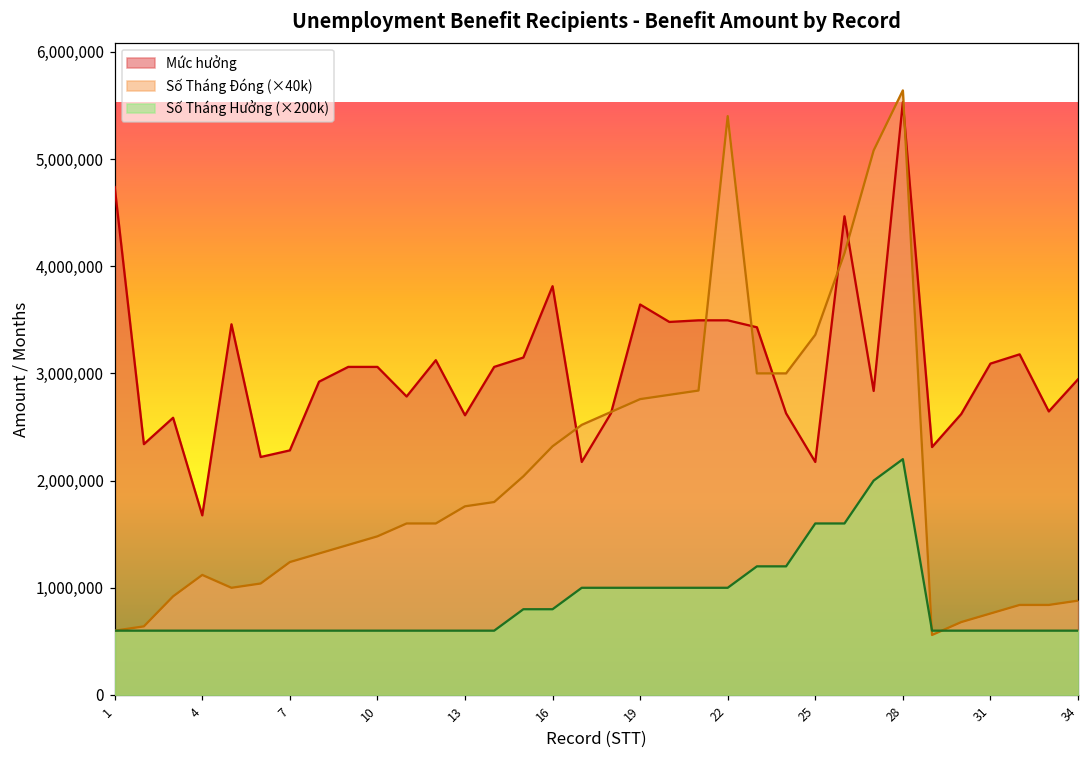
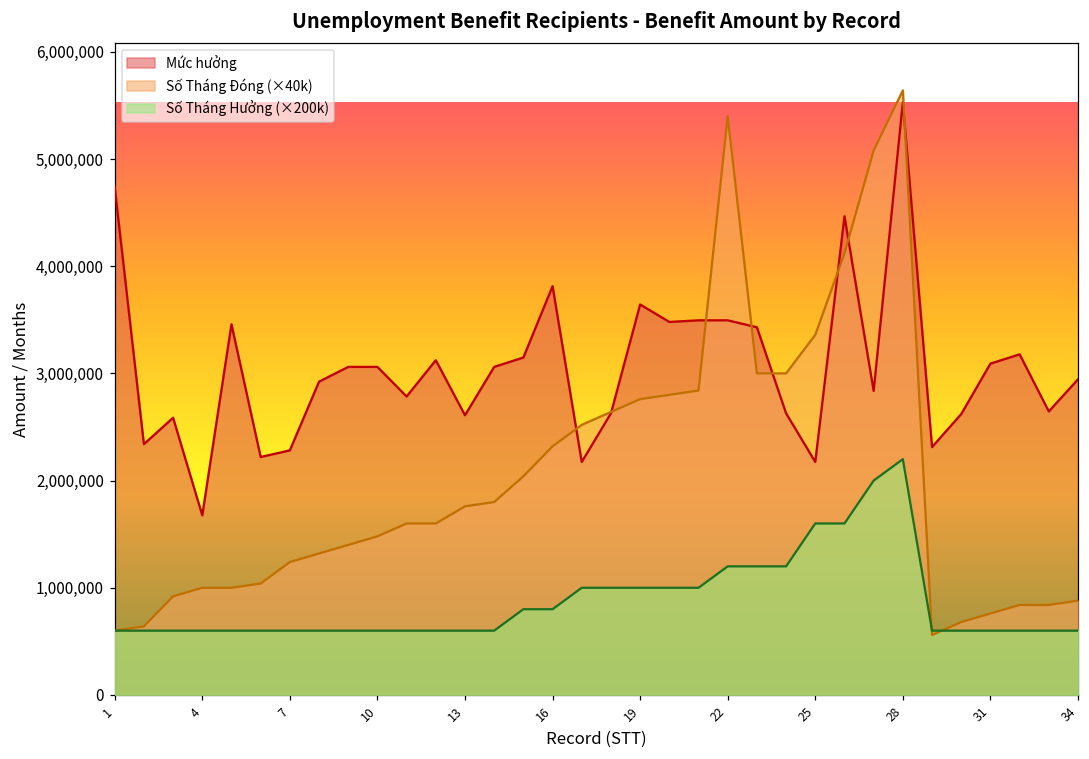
  {
    "Mức hưởng": {
      "1": "4,700,000",
      "4": "1,700,000",
      "7": "2,300,000",
      "10": "3,100,000",
      "13": "2,600,000",
      "16": "3,800,000",
      "19": "3,600,000",
      "22": "3,500,000",
      "25": "2,200,000",
      "28": "5,500,000",
      "31": "3,100,000",
      "34": "2,900,000"
    },
    "Số Tháng Đóng (×40k)": {
-     "4": "1,100,000",
+     "4": "1,000,000",
      "7": "1,200,000",
      "10": "1,500,000",
      "13": "1,800,000",
      "16": "2,300,000",
      "19": "2,800,000",
      "22": "5,400,000",
      "25": "3,400,000",
      "28": "5,600,000",
      "31": "800,000",
      "34": "900,000"
    },
    "Số Tháng Hưởng (×200k)": {
      "4": "600,000",
      "7": "600,000",
      "10": "600,000",
      "13": "600,000",
      "16": "800,000",
      "19": "1,000,000",
-     "22": "1,000,000",
+     "22": "1,200,000",
      "25": "1,600,000",
      "28": "2,200,000",
      "31": "600,000",
      "34": "600,000"
    }
  }
